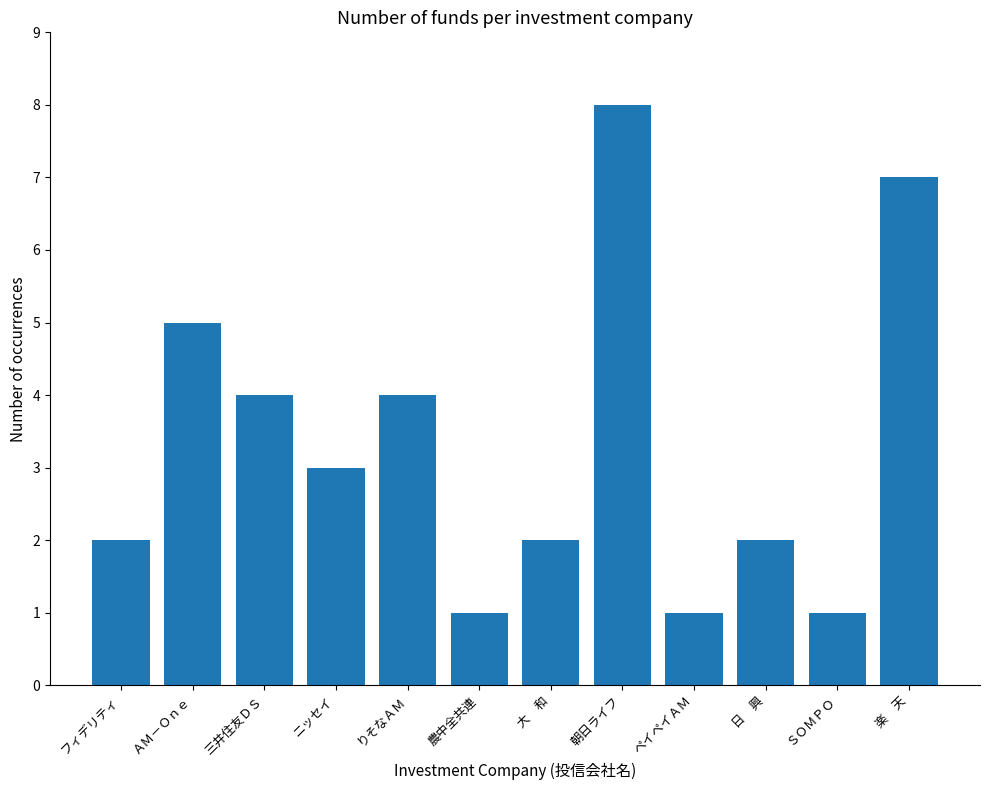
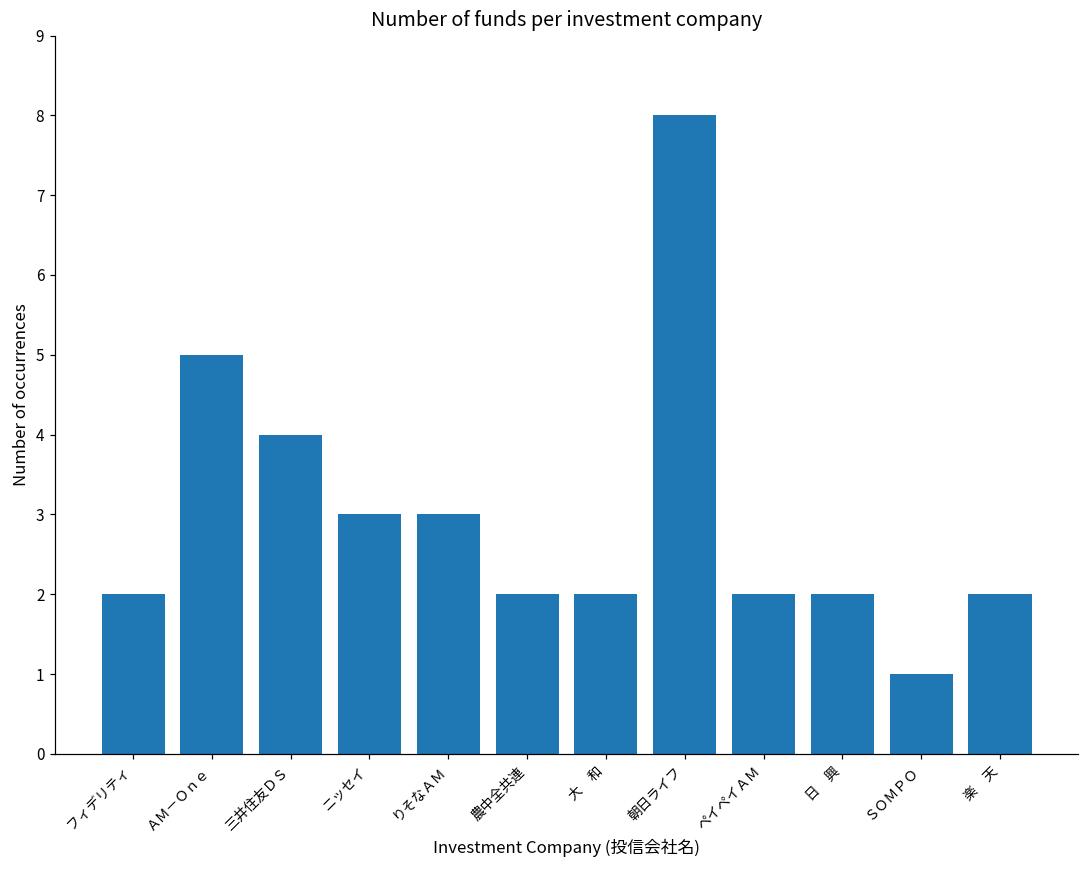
  {
    "フィデリティ": 2,
    "ＡＭ－Ｏｎｅ": 5,
    "三井住友ＤＳ": 4,
    "ニッセイ": 3,
-   "りそなＡＭ": 4,
-   "農中全共連": 1,
+   "りそなＡＭ": 3,
+   "農中全共連": 2,
    "大 和": 2,
    "朝日ライフ": 8,
-   "ペイペイＡＭ": 1,
+   "ペイペイＡＭ": 2,
    "日 興": 2,
    "ＳＯＭＰＯ": 1,
-   "楽 天": 7
+   "楽 天": 2
  }
